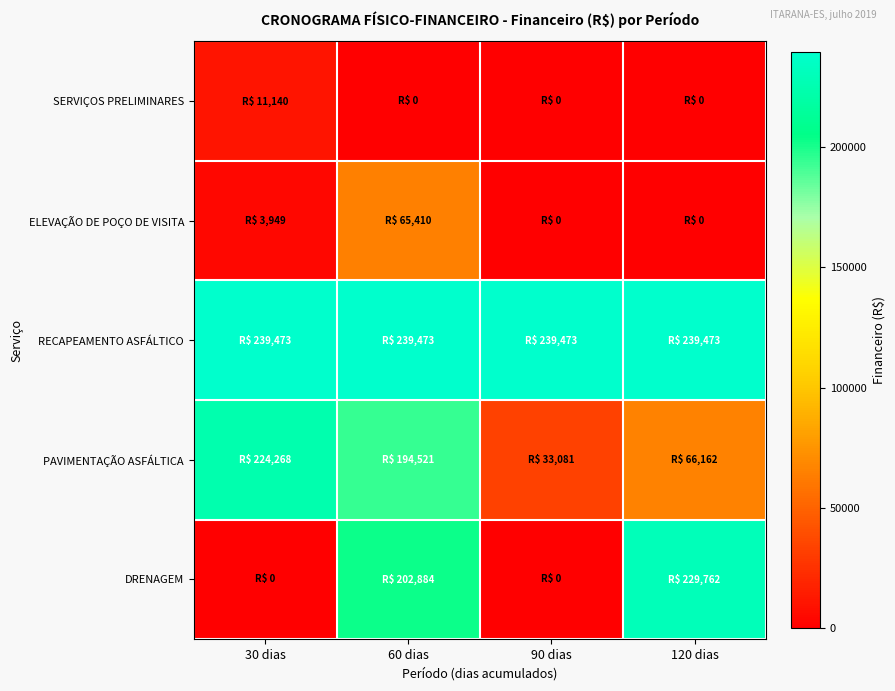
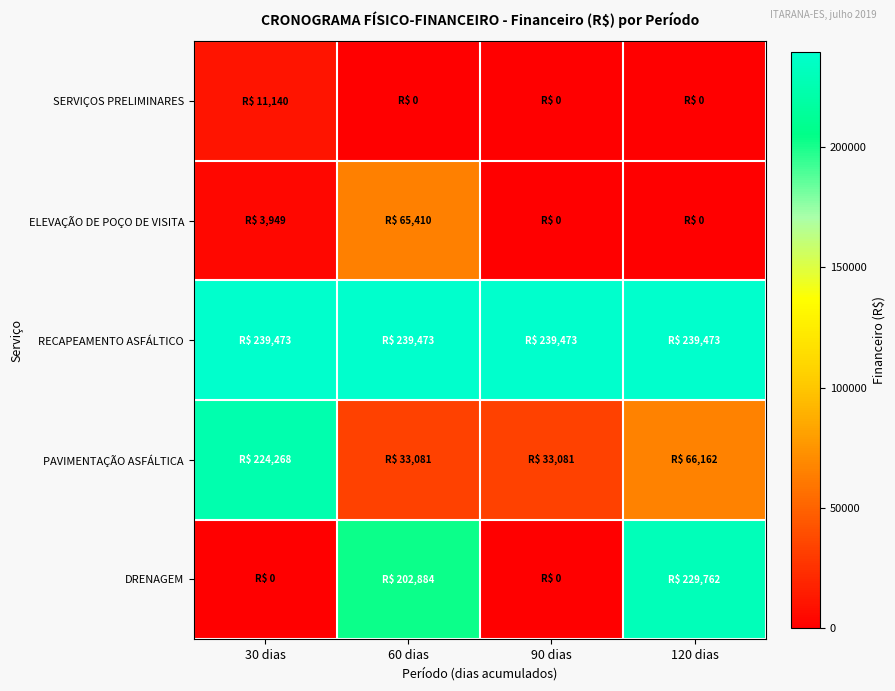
  {
    "SERVIÇOS PRELIMINARES": {
      "30 dias": "11,140",
      "60 dias": "0",
      "90 dias": "0",
      "120 dias": "0"
    },
    "ELEVAÇÃO DE POÇO DE VISITA": {
      "30 dias": "3,949",
      "60 dias": "65,410",
      "90 dias": "0",
      "120 dias": "0"
    },
    "RECAPEAMENTO ASFÁLTICO": {
      "30 dias": "239,473",
      "60 dias": "239,473",
      "90 dias": "239,473",
      "120 dias": "239,473"
    },
    "PAVIMENTAÇÃO ASFÁLTICA": {
      "30 dias": "224,268",
-     "60 dias": "194,521",
+     "60 dias": "33,081",
      "90 dias": "33,081",
      "120 dias": "66,162"
    },
    "DRENAGEM": {
      "30 dias": "0",
      "60 dias": "202,884",
      "90 dias": "0",
      "120 dias": "229,762"
    }
  }
